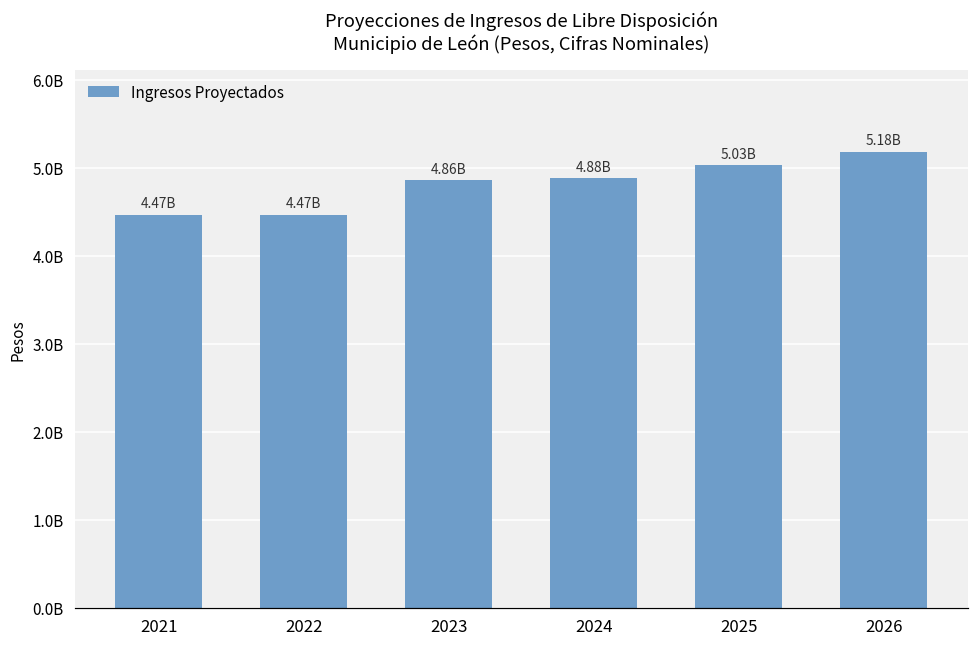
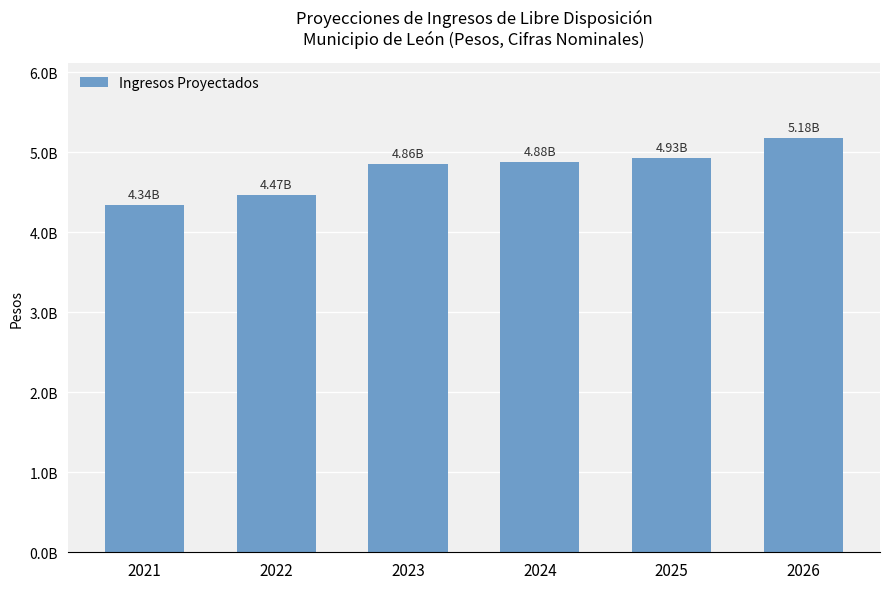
  {
-   "2021": "4.47B",
+   "2021": "4.34B",
    "2022": "4.47B",
    "2023": "4.86B",
    "2024": "4.88B",
-   "2025": "5.03B",
+   "2025": "4.93B",
    "2026": "5.18B"
  }
